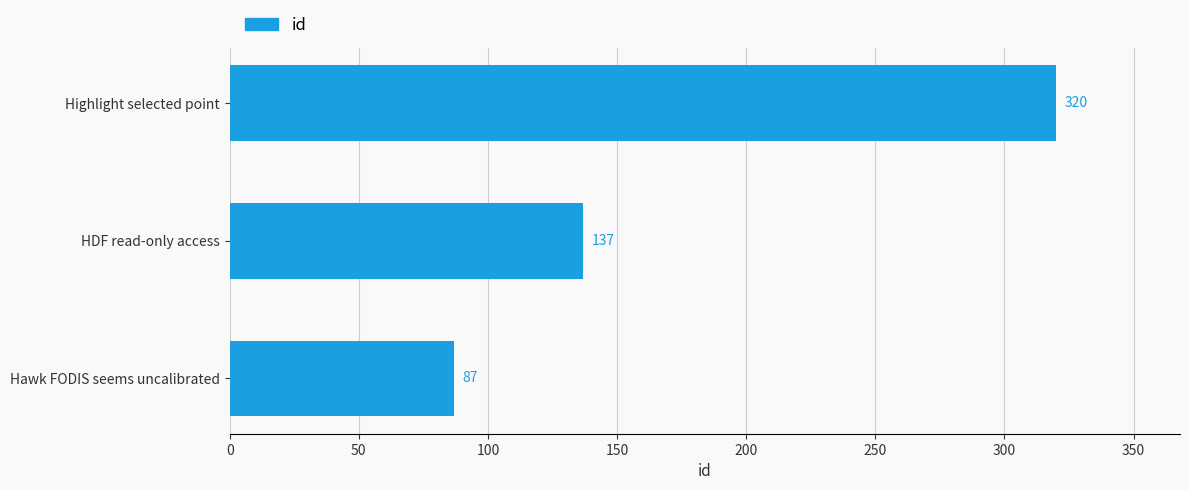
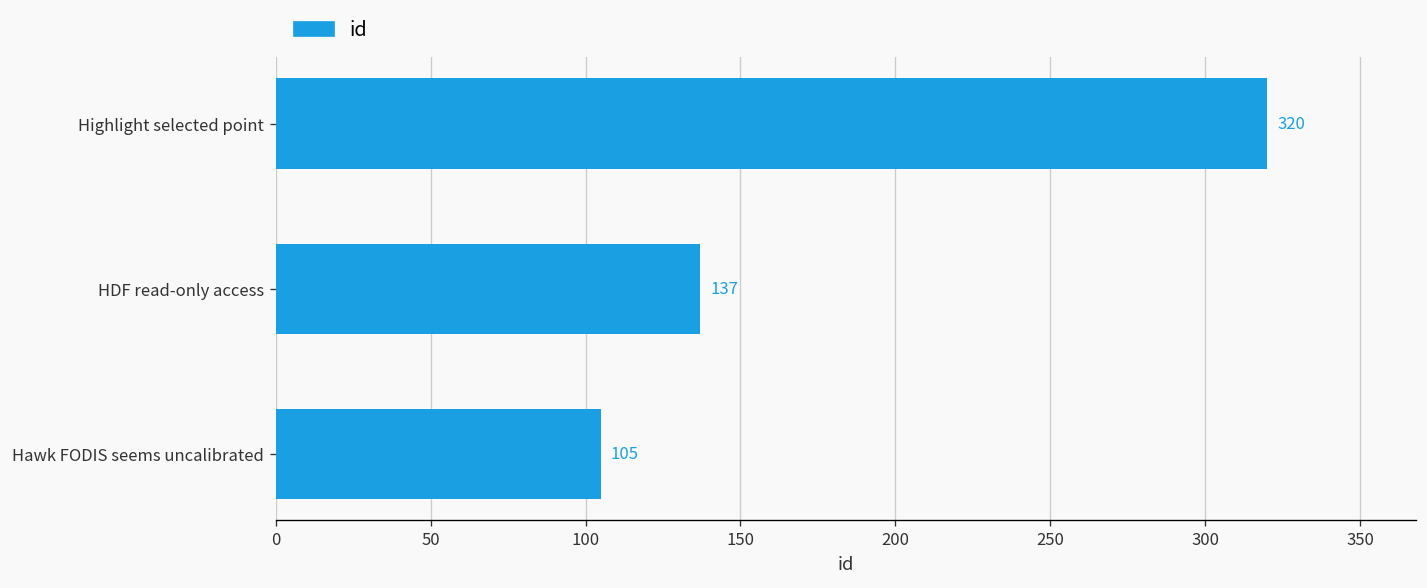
  {
    "Highlight selected point": 320,
    "HDF read-only access": 137,
-   "Hawk FODIS seems uncalibrated": 87
+   "Hawk FODIS seems uncalibrated": 105
  }
